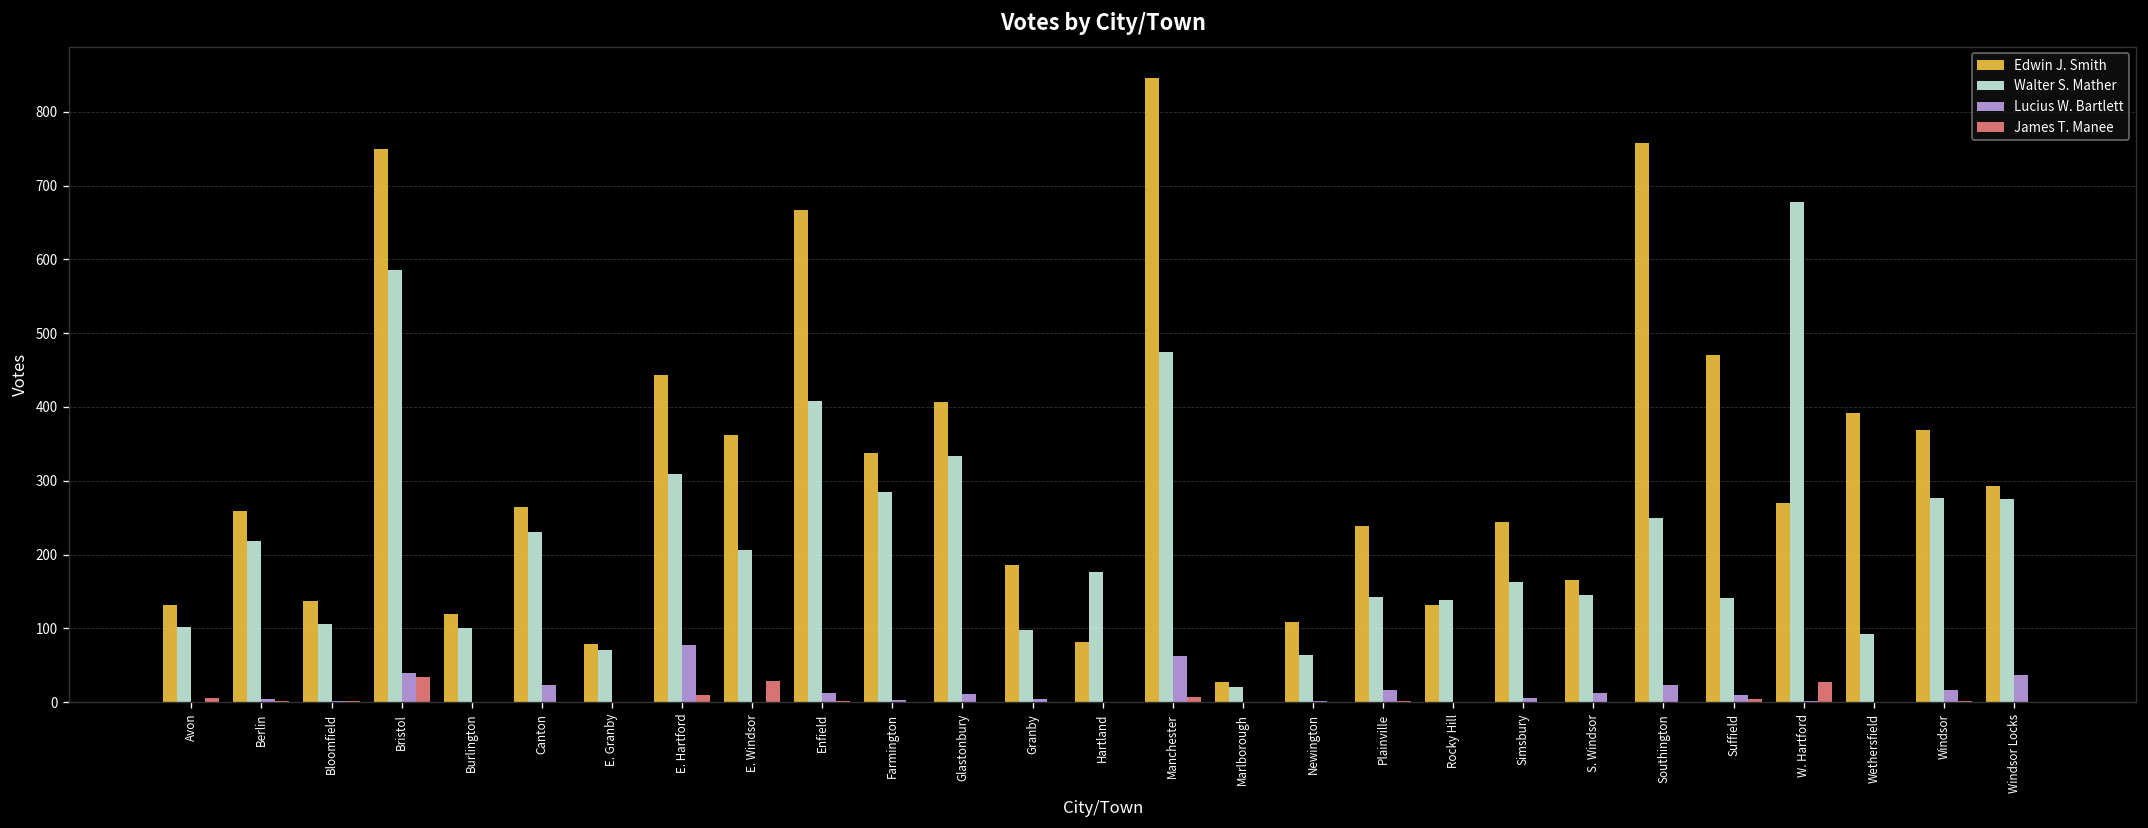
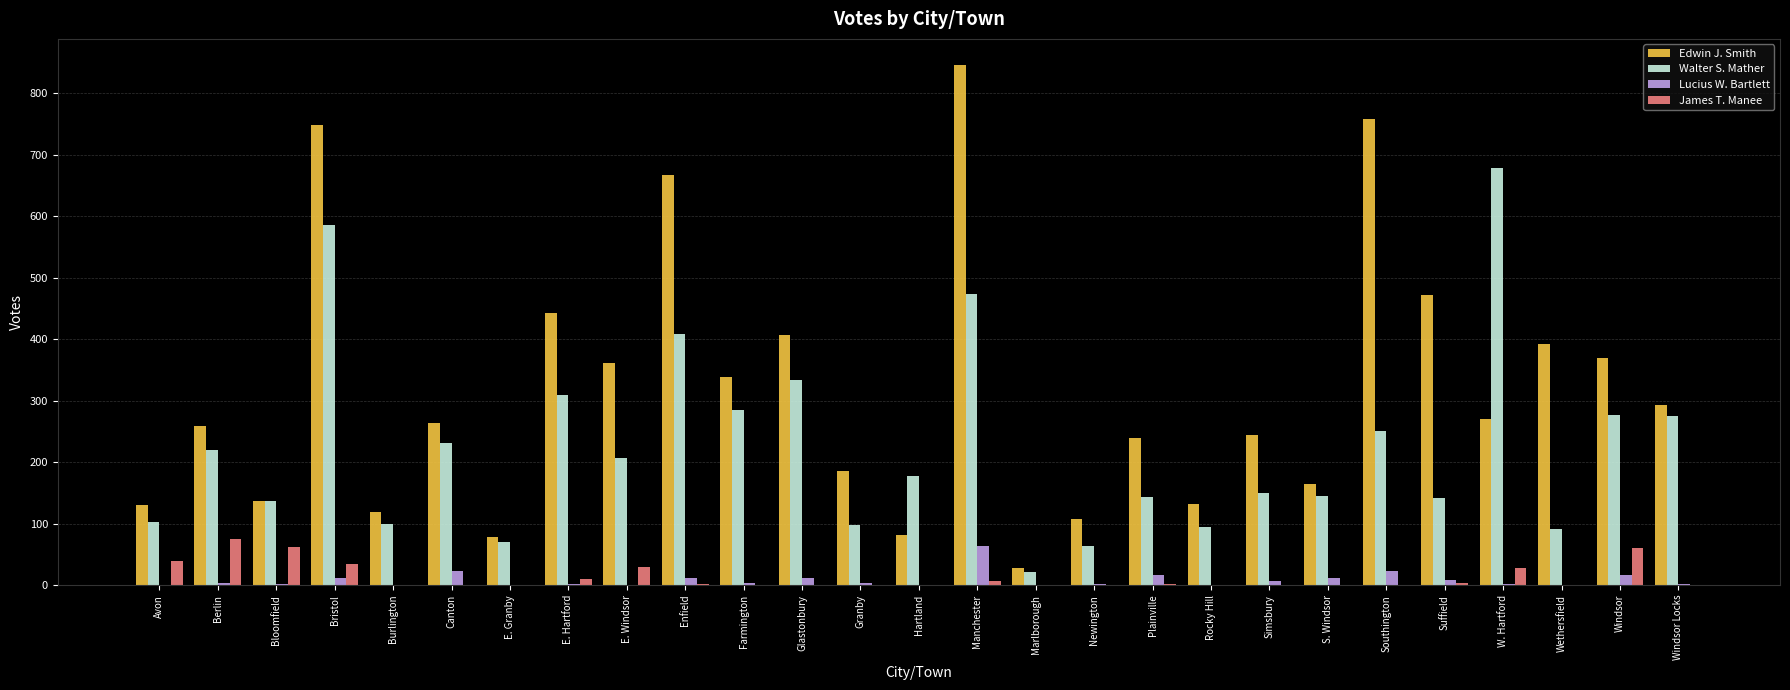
  {
    "Edwin J. Smith": {
      "Avon": 130,
      "Berlin": 260,
      "Bloomfield": 140,
      "Bristol": 750,
      "Burlington": 120,
      "Canton": 260,
      "E. Granby": 80,
      "E. Hartford": 440,
      "E. Windsor": 360,
      "Enfield": 670,
      "Farmington": 340,
      "Glastonbury": 410,
      "Granby": 190,
      "Hartland": 80,
      "Manchester": 850,
      "Marlborough": 30,
      "Newington": 110,
      "Plainville": 240,
      "Rocky Hill": 130,
      "Simsbury": 240,
      "S. Windsor": 170,
      "Southington": 760,
      "Suffield": 470,
      "W. Hartford": 270,
      "Wethersfield": 390,
      "Windsor": 370,
      "Windsor Locks": 290
    },
    "Walter S. Mather": {
      "Avon": 100,
      "Berlin": 220,
-     "Bloomfield": 110,
+     "Bloomfield": 140,
      "Bristol": 590,
      "Burlington": 100,
      "Canton": 230,
      "E. Granby": 70,
      "E. Hartford": 310,
      "E. Windsor": 210,
      "Enfield": 410,
      "Farmington": 290,
      "Glastonbury": 330,
      "Granby": 100,
      "Hartland": 180,
      "Manchester": 470,
      "Marlborough": 20,
      "Newington": 60,
      "Plainville": 140,
-     "Rocky Hill": 140,
-     "Simsbury": 160,
+     "Rocky Hill": 100,
+     "Simsbury": 150,
      "S. Windsor": 150,
      "Southington": 250,
      "Suffield": 140,
      "W. Hartford": 680,
      "Wethersfield": 90,
      "Windsor": 280,
      "Windsor Locks": 280
    },
    "Lucius W. Bartlett": {
      "Avon": 0,
-     "Bristol": 40,
+     "Bristol": 10,
      "Burlington": 0,
      "Canton": 20,
      "E. Granby": 0,
-     "E. Hartford": 80,
+     "E. Hartford": 0,
      "E. Windsor": 0,
      "Enfield": 10,
      "Glastonbury": 10,
      "Hartland": 0,
      "Manchester": 60,
      "Marlborough": 0,
      "Plainville": 20,
      "Rocky Hill": 0,
      "Simsbury": 10,
      "S. Windsor": 10,
      "Southington": 20,
      "Suffield": 10,
      "Wethersfield": 0,
      "Windsor": 20,
-     "Windsor Locks": 40
+     "Windsor Locks": 0
    },
    "James T. Manee": {
-     "Avon": 10,
-     "Berlin": 0,
-     "Bloomfield": 0,
+     "Avon": 40,
+     "Berlin": 80,
+     "Bloomfield": 60,
      "Bristol": 30,
      "Burlington": 0,
      "Canton": 0,
      "E. Granby": 0,
      "E. Hartford": 10,
      "E. Windsor": 30,
      "Farmington": 0,
      "Glastonbury": 0,
      "Granby": 0,
      "Hartland": 0,
      "Manchester": 10,
      "Marlborough": 0,
      "Newington": 0,
      "Rocky Hill": 0,
      "Simsbury": 0,
      "S. Windsor": 0,
      "Southington": 0,
      "W. Hartford": 30,
      "Wethersfield": 0,
-     "Windsor": 0,
+     "Windsor": 60,
      "Windsor Locks": 0
    }
  }
